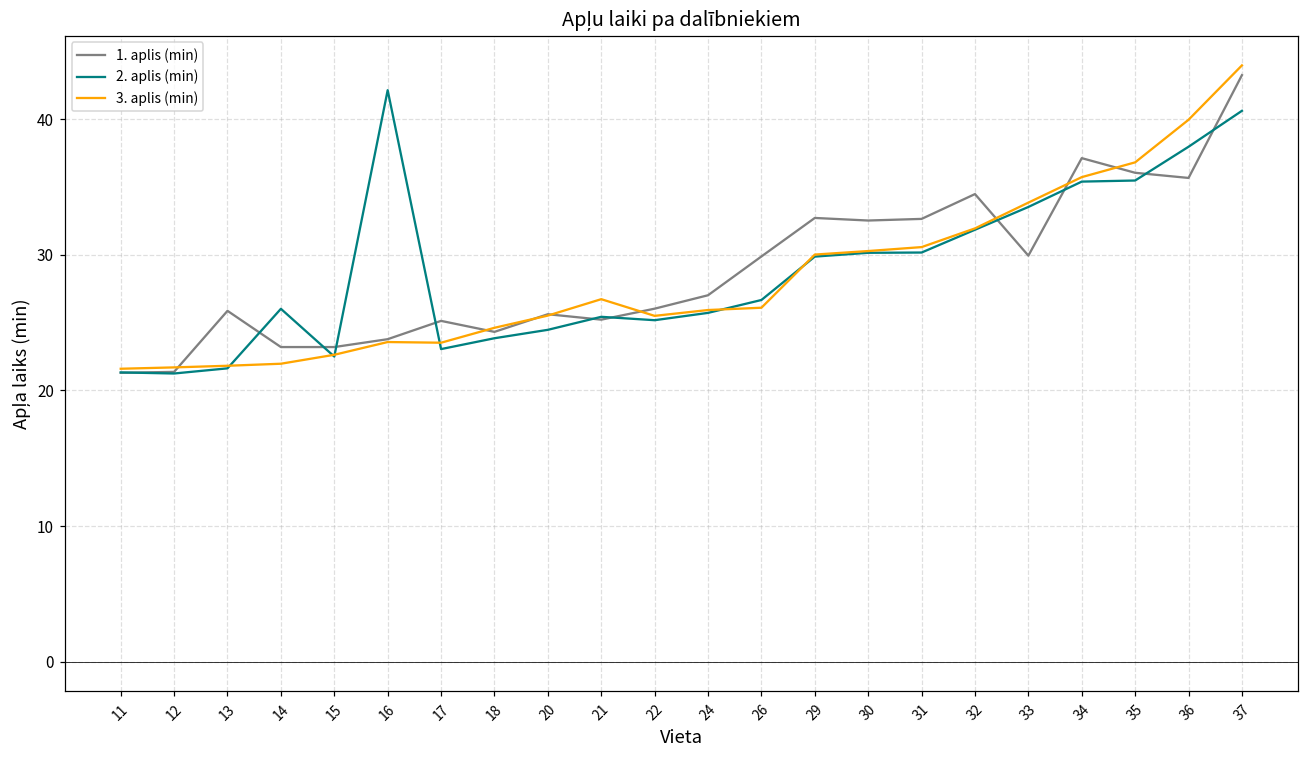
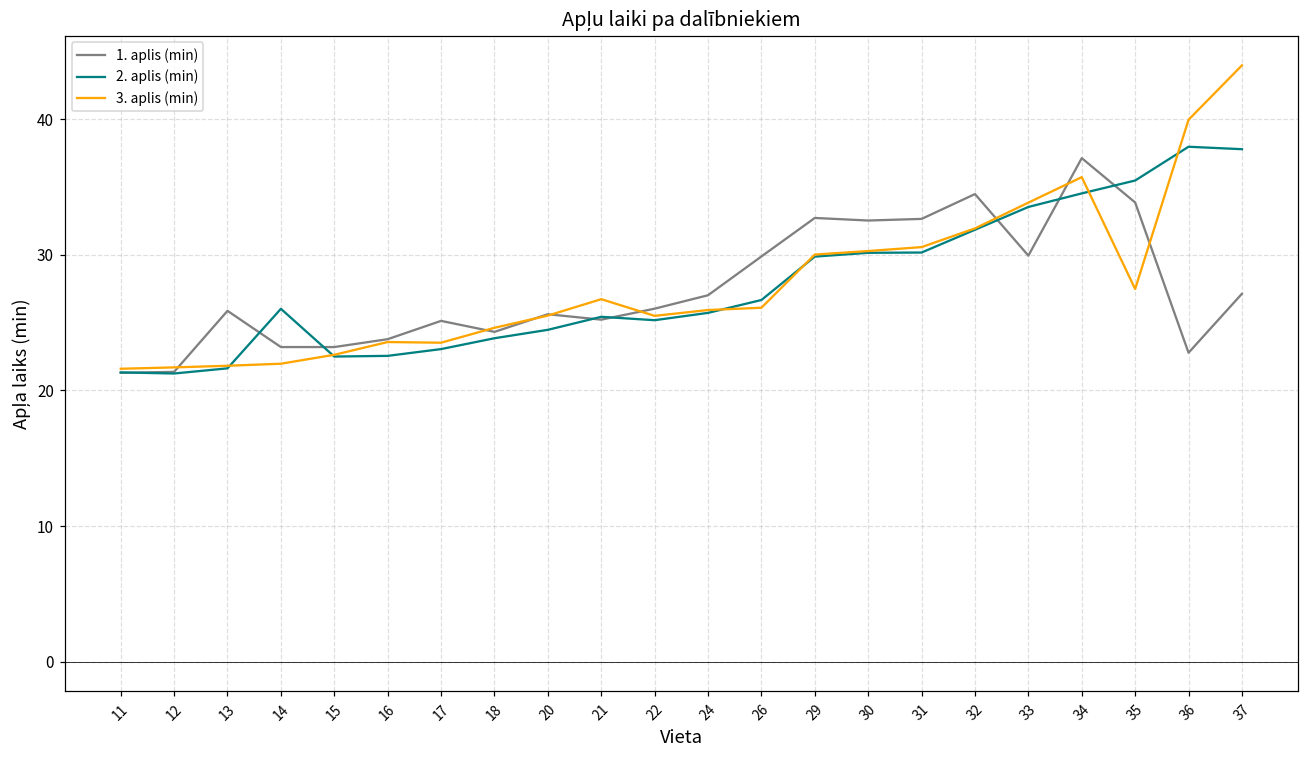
  {
    "1. aplis (min)": {
      "13": 25.9,
      "14": 23.2,
      "15": 23.2,
      "17": 25.1,
      "18": 24.3,
      "21": 25.2,
      "22": 26.0,
      "24": 27.0,
      "26": 29.9,
      "29": 32.7,
      "30": 32.5,
      "31": 32.7,
      "32": 34.5,
      "33": 29.9,
      "34": 37.1,
-     "35": 36.1,
-     "36": 35.7,
-     "37": 43.3
+     "35": 33.9,
+     "36": 22.8,
+     "37": 27.1
    },
    "2. aplis (min)": {
      "14": 26.0,
-     "16": 42.1,
+     "16": 22.6,
      "17": 23.1,
      "18": 23.9,
      "20": 24.5,
      "21": 25.4,
      "22": 25.2,
      "24": 25.7,
      "26": 26.7,
      "31": 30.2,
      "33": 33.5,
-     "34": 35.4,
+     "34": 34.5,
      "35": 35.5,
      "36": 38.0,
-     "37": 40.6
+     "37": 37.8
    },
    "3. aplis (min)": {
      "11": 21.6,
      "12": 21.7,
      "14": 22.0,
      "17": 23.5,
      "18": 24.6,
      "21": 26.7,
      "22": 25.5,
      "24": 25.9,
      "26": 26.1,
      "31": 30.6,
      "33": 33.9,
      "34": 35.7,
-     "35": 36.8,
+     "35": 27.5,
      "36": 40.0,
      "37": 44.0
    }
  }
